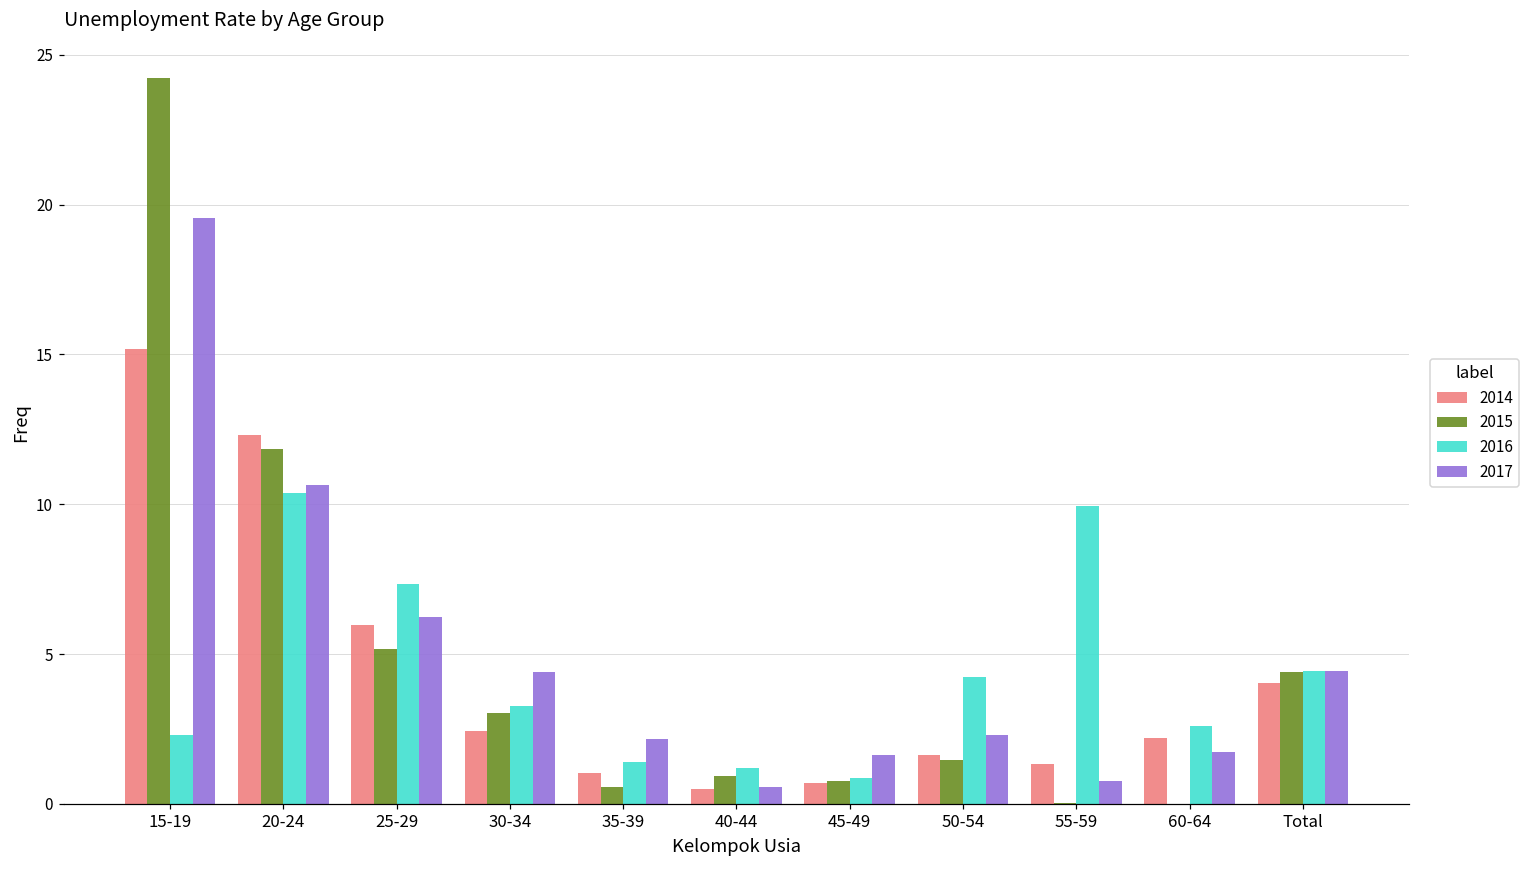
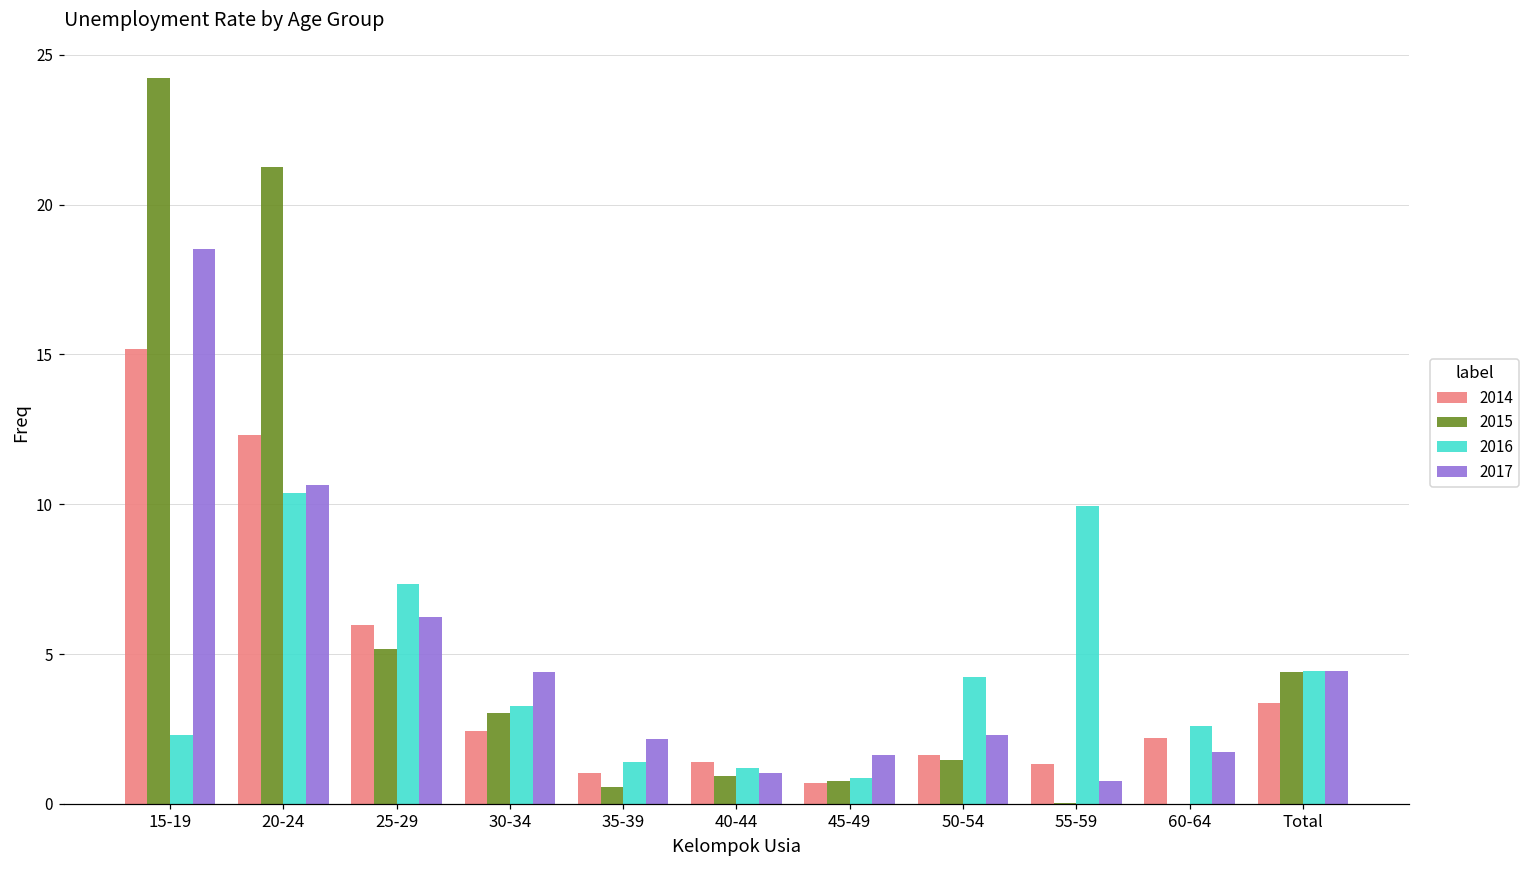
  {
    "2014": {
      "15-19": 15.2,
      "20-24": 12.3,
      "25-29": 6.0,
      "30-34": 2.4,
      "35-39": 1.0,
-     "40-44": 0.5,
+     "40-44": 1.4,
      "45-49": 0.7,
      "50-54": 1.6,
      "55-59": 1.3,
      "60-64": 2.2,
-     "Total": 4.0
+     "Total": 3.4
    },
    "2015": {
      "15-19": 24.2,
-     "20-24": 11.8,
+     "20-24": 21.3,
      "25-29": 5.2,
      "30-34": 3.0,
      "35-39": 0.6,
      "40-44": 0.9,
      "45-49": 0.8,
      "50-54": 1.5,
      "60-64": 0.0,
      "Total": 4.4
    },
    "2016": {
      "15-19": 2.3,
      "20-24": 10.4,
      "25-29": 7.4,
      "30-34": 3.3,
      "35-39": 1.4,
      "40-44": 1.2,
      "45-49": 0.9,
      "50-54": 4.2,
      "55-59": 10.0,
      "60-64": 2.6,
      "Total": 4.4
    },
    "2017": {
-     "15-19": 19.6,
+     "15-19": 18.5,
      "20-24": 10.7,
      "25-29": 6.2,
      "30-34": 4.4,
      "35-39": 2.2,
-     "40-44": 0.6,
+     "40-44": 1.0,
      "45-49": 1.6,
      "50-54": 2.3,
      "55-59": 0.8,
      "60-64": 1.7,
      "Total": 4.4
    }
  }
